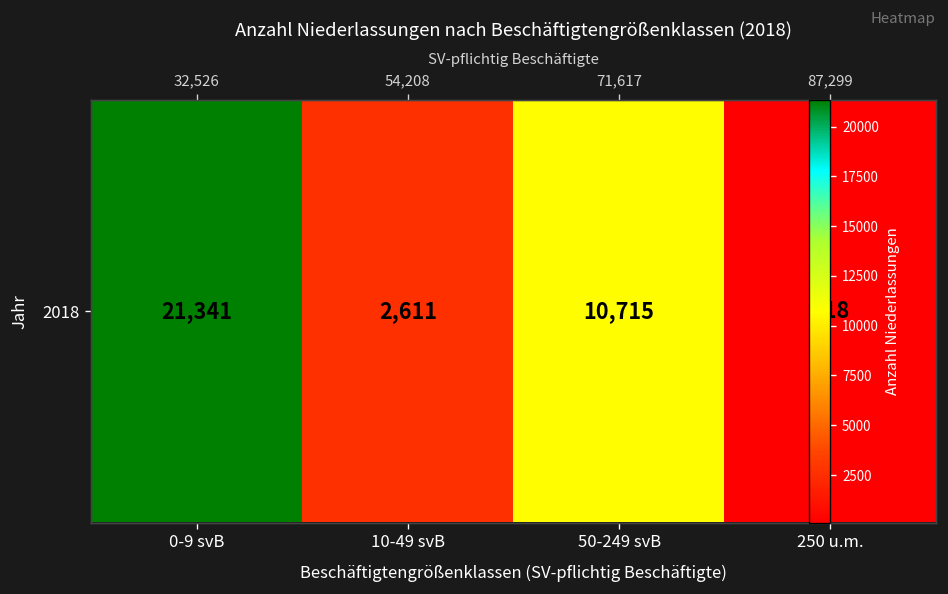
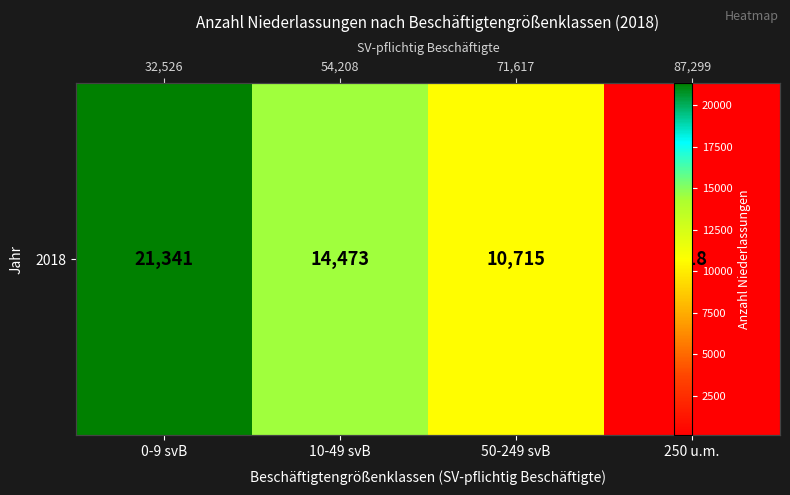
  {
    "2018": {
      "0-9 svB": "21,341",
-     "10-49 svB": "2,611",
+     "10-49 svB": "14,473",
      "50-249 svB": "10,715",
      "250 u.m.": "118"
    }
  }
